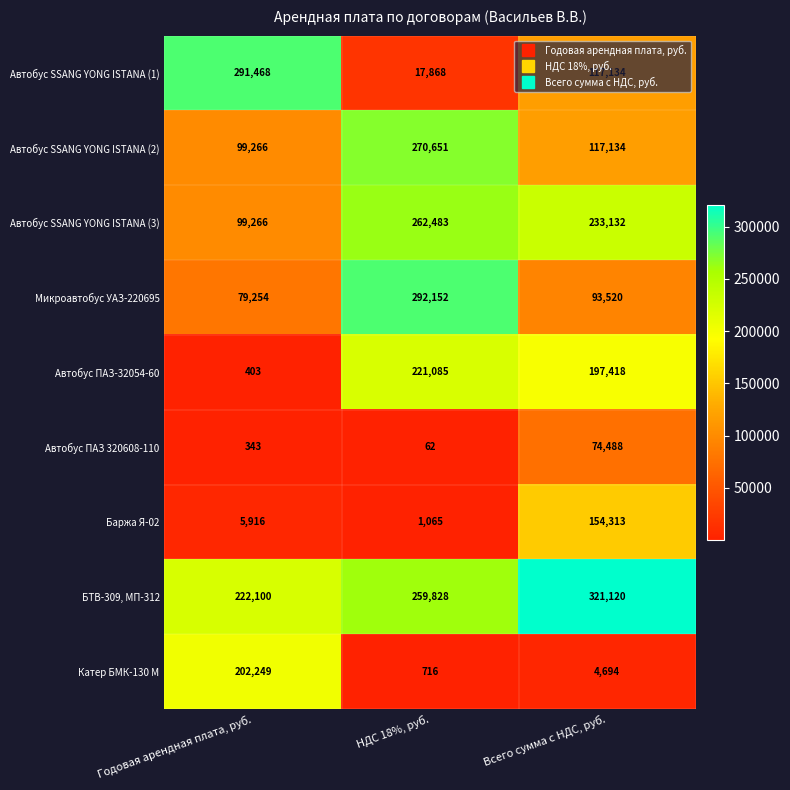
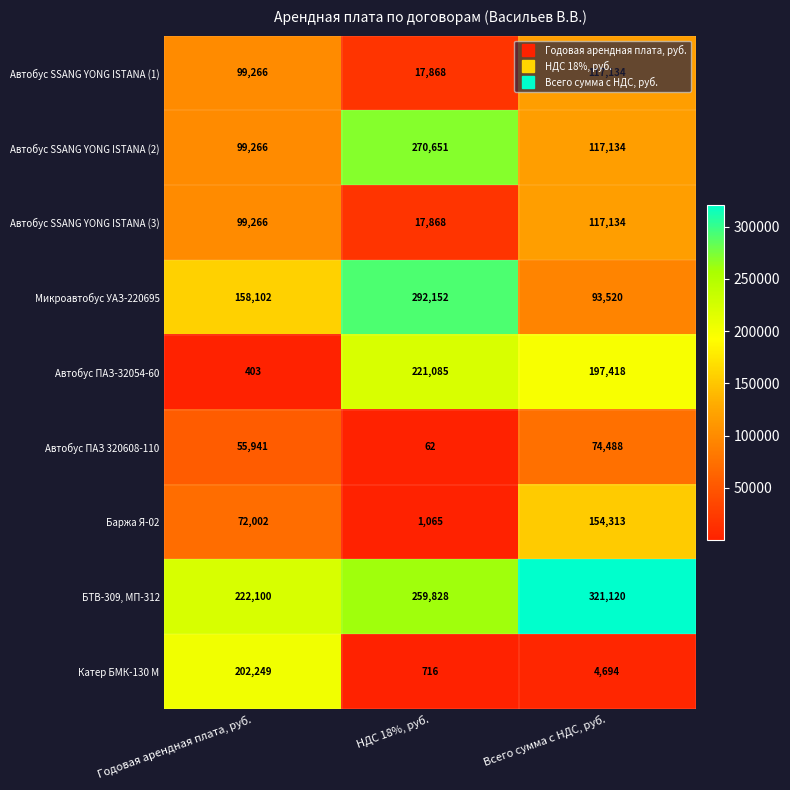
  {
    "Автобус SSANG YONG ISTANA (1)": {
-     "Годовая арендная плата, руб.": "291,468",
+     "Годовая арендная плата, руб.": "99,266",
      "НДС 18%, руб.": "17,868"
    },
    "Автобус SSANG YONG ISTANA (2)": {
      "Годовая арендная плата, руб.": "99,266",
      "НДС 18%, руб.": "270,651",
      "Всего сумма с НДС, руб.": "117,134"
    },
    "Автобус SSANG YONG ISTANA (3)": {
      "Годовая арендная плата, руб.": "99,266",
-     "НДС 18%, руб.": "262,483",
-     "Всего сумма с НДС, руб.": "233,132"
+     "НДС 18%, руб.": "17,868",
+     "Всего сумма с НДС, руб.": "117,134"
    },
    "Микроавтобус УАЗ-220695": {
-     "Годовая арендная плата, руб.": "79,254",
+     "Годовая арендная плата, руб.": "158,102",
      "НДС 18%, руб.": "292,152",
      "Всего сумма с НДС, руб.": "93,520"
    },
    "Автобус ПАЗ-32054-60": {
      "Годовая арендная плата, руб.": "403",
      "НДС 18%, руб.": "221,085",
      "Всего сумма с НДС, руб.": "197,418"
    },
    "Автобус ПАЗ 320608-110": {
-     "Годовая арендная плата, руб.": "343",
+     "Годовая арендная плата, руб.": "55,941",
      "НДС 18%, руб.": "62",
      "Всего сумма с НДС, руб.": "74,488"
    },
    "Баржа Я-02": {
-     "Годовая арендная плата, руб.": "5,916",
+     "Годовая арендная плата, руб.": "72,002",
      "НДС 18%, руб.": "1,065",
      "Всего сумма с НДС, руб.": "154,313"
    },
    "БТВ-309, МП-312": {
      "Годовая арендная плата, руб.": "222,100",
      "НДС 18%, руб.": "259,828",
      "Всего сумма с НДС, руб.": "321,120"
    },
    "Катер БМК-130 М": {
      "Годовая арендная плата, руб.": "202,249",
      "НДС 18%, руб.": "716",
      "Всего сумма с НДС, руб.": "4,694"
    }
  }
